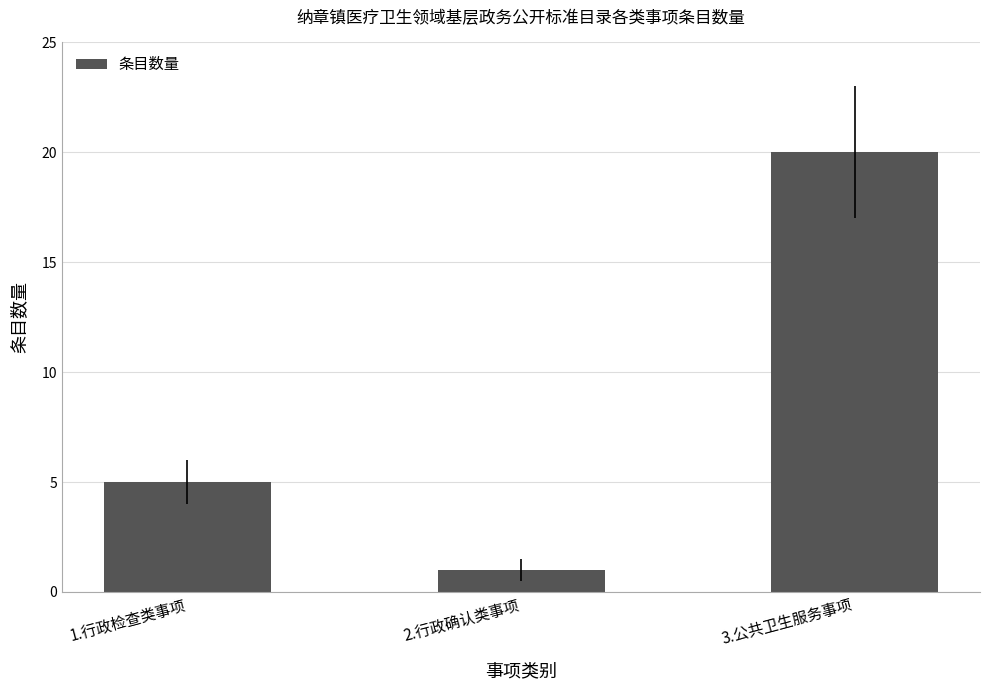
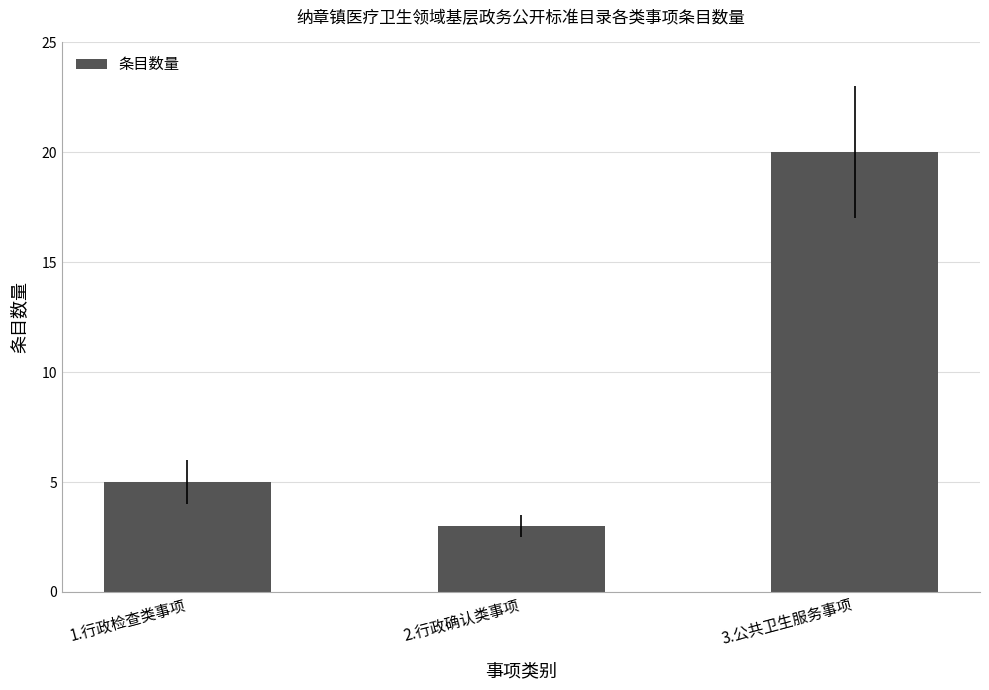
  {
    "1.行政检查类事项": 5,
-   "2.行政确认类事项": 1,
+   "2.行政确认类事项": 3,
    "3.公共卫生服务事项": 20
  }
